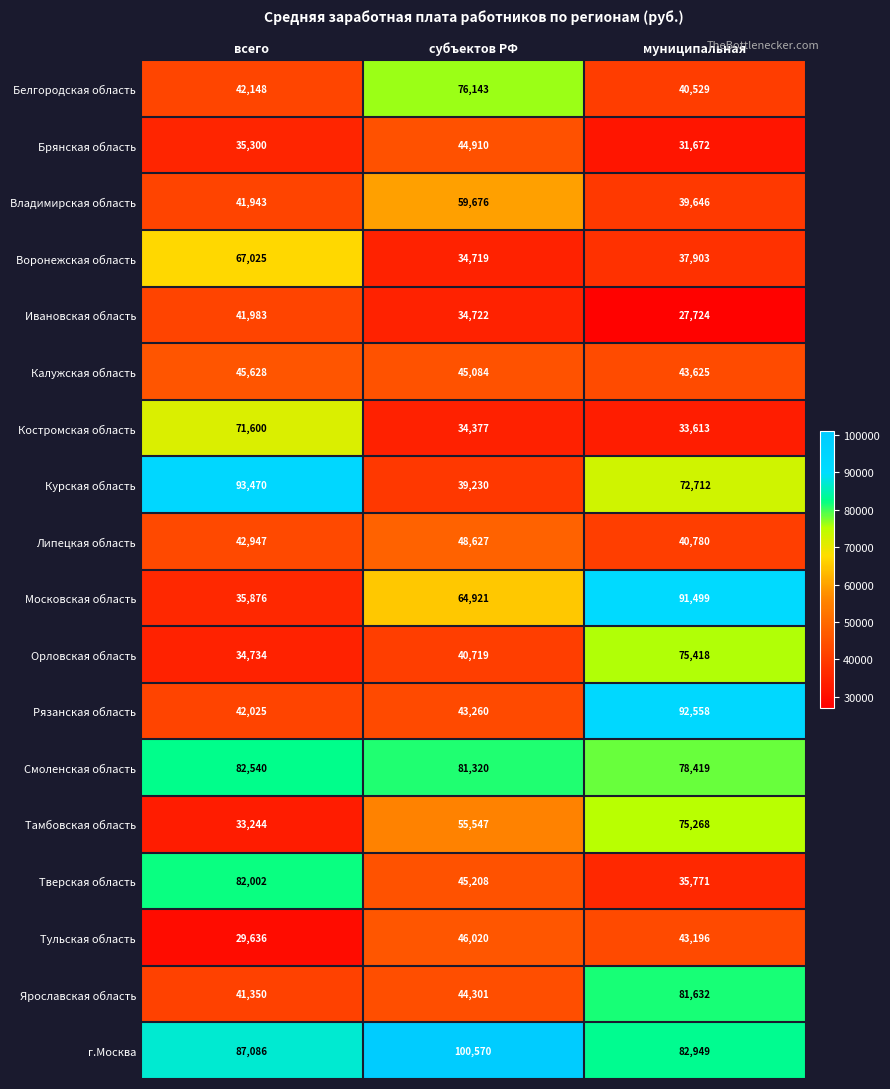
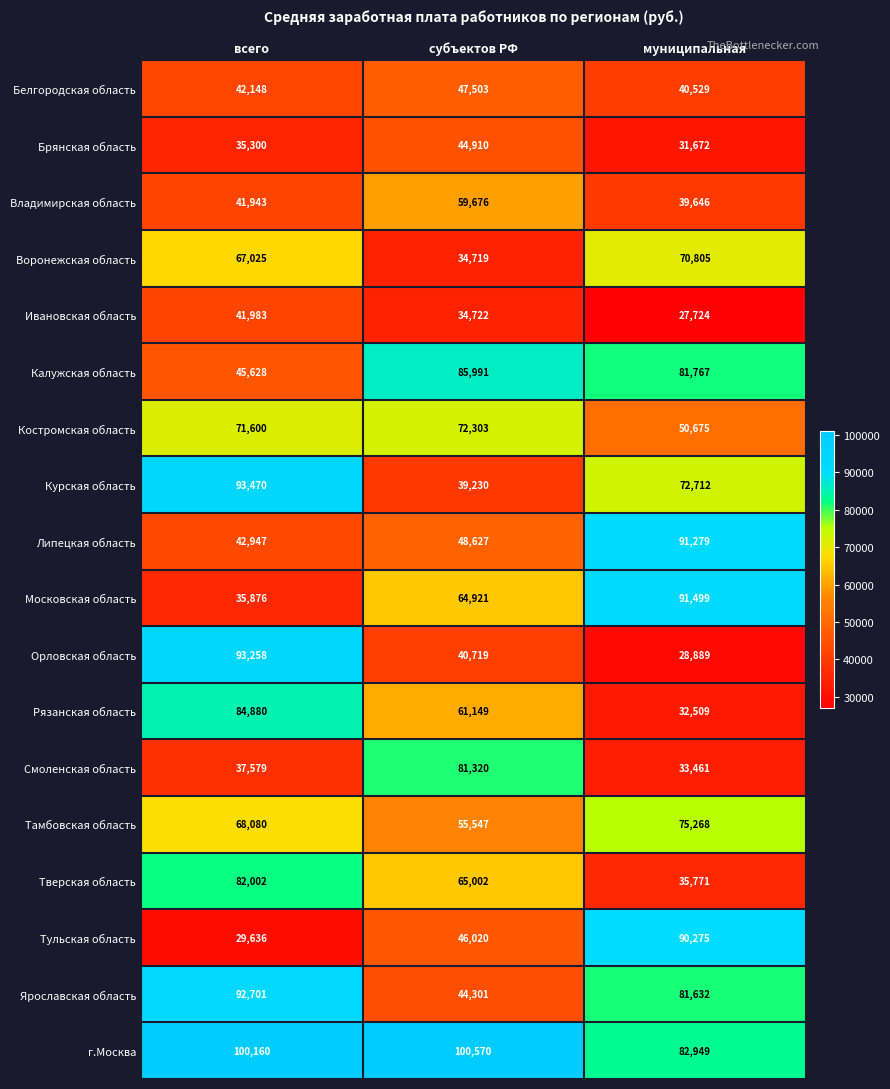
  {
    "Белгородская область": {
      "всего": "42,148",
-     "субъектов РФ": "76,143",
+     "субъектов РФ": "47,503",
      "муниципальная": "40,529"
    },
    "Брянская область": {
      "всего": "35,300",
      "субъектов РФ": "44,910",
      "муниципальная": "31,672"
    },
    "Владимирская область": {
      "всего": "41,943",
      "субъектов РФ": "59,676",
      "муниципальная": "39,646"
    },
    "Воронежская область": {
      "всего": "67,025",
      "субъектов РФ": "34,719",
-     "муниципальная": "37,903"
+     "муниципальная": "70,805"
    },
    "Ивановская область": {
      "всего": "41,983",
      "субъектов РФ": "34,722",
      "муниципальная": "27,724"
    },
    "Калужская область": {
      "всего": "45,628",
-     "субъектов РФ": "45,084",
-     "муниципальная": "43,625"
+     "субъектов РФ": "85,991",
+     "муниципальная": "81,767"
    },
    "Костромская область": {
      "всего": "71,600",
-     "субъектов РФ": "34,377",
-     "муниципальная": "33,613"
+     "субъектов РФ": "72,303",
+     "муниципальная": "50,675"
    },
    "Курская область": {
      "всего": "93,470",
      "субъектов РФ": "39,230",
      "муниципальная": "72,712"
    },
    "Липецкая область": {
      "всего": "42,947",
      "субъектов РФ": "48,627",
-     "муниципальная": "40,780"
+     "муниципальная": "91,279"
    },
    "Московская область": {
      "всего": "35,876",
      "субъектов РФ": "64,921",
      "муниципальная": "91,499"
    },
    "Орловская область": {
-     "всего": "34,734",
+     "всего": "93,258",
      "субъектов РФ": "40,719",
-     "муниципальная": "75,418"
+     "муниципальная": "28,889"
    },
    "Рязанская область": {
-     "всего": "42,025",
-     "субъектов РФ": "43,260",
-     "муниципальная": "92,558"
+     "всего": "84,880",
+     "субъектов РФ": "61,149",
+     "муниципальная": "32,509"
    },
    "Смоленская область": {
-     "всего": "82,540",
+     "всего": "37,579",
      "субъектов РФ": "81,320",
-     "муниципальная": "78,419"
+     "муниципальная": "33,461"
    },
    "Тамбовская область": {
-     "всего": "33,244",
+     "всего": "68,080",
      "субъектов РФ": "55,547",
      "муниципальная": "75,268"
    },
    "Тверская область": {
      "всего": "82,002",
-     "субъектов РФ": "45,208",
+     "субъектов РФ": "65,002",
      "муниципальная": "35,771"
    },
    "Тульская область": {
      "всего": "29,636",
      "субъектов РФ": "46,020",
-     "муниципальная": "43,196"
+     "муниципальная": "90,275"
    },
    "Ярославская область": {
-     "всего": "41,350",
+     "всего": "92,701",
      "субъектов РФ": "44,301",
      "муниципальная": "81,632"
    },
    "г.Москва": {
-     "всего": "87,086",
+     "всего": "100,160",
      "субъектов РФ": "100,570",
      "муниципальная": "82,949"
    }
  }
